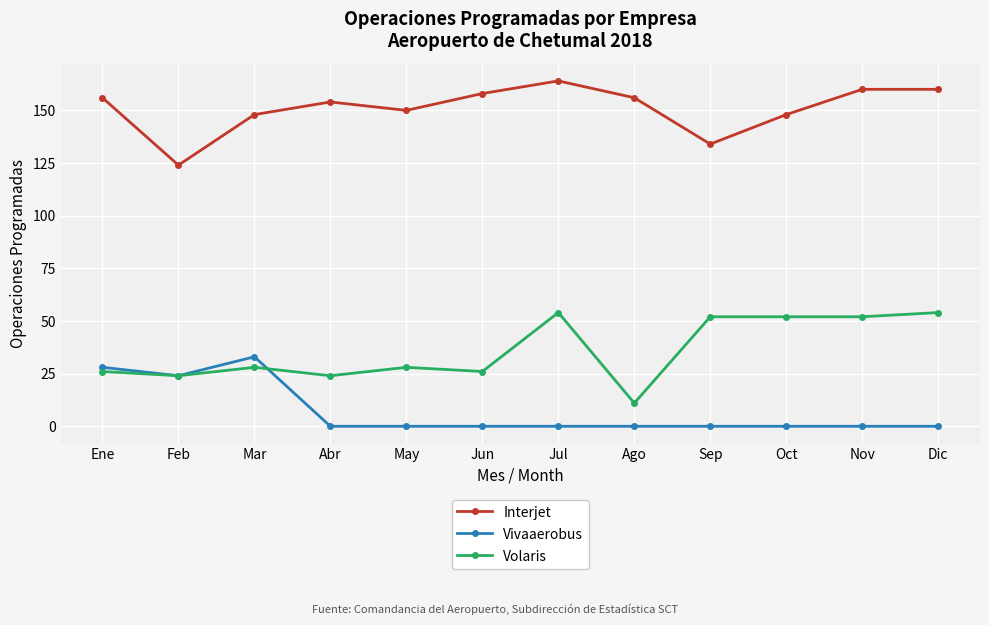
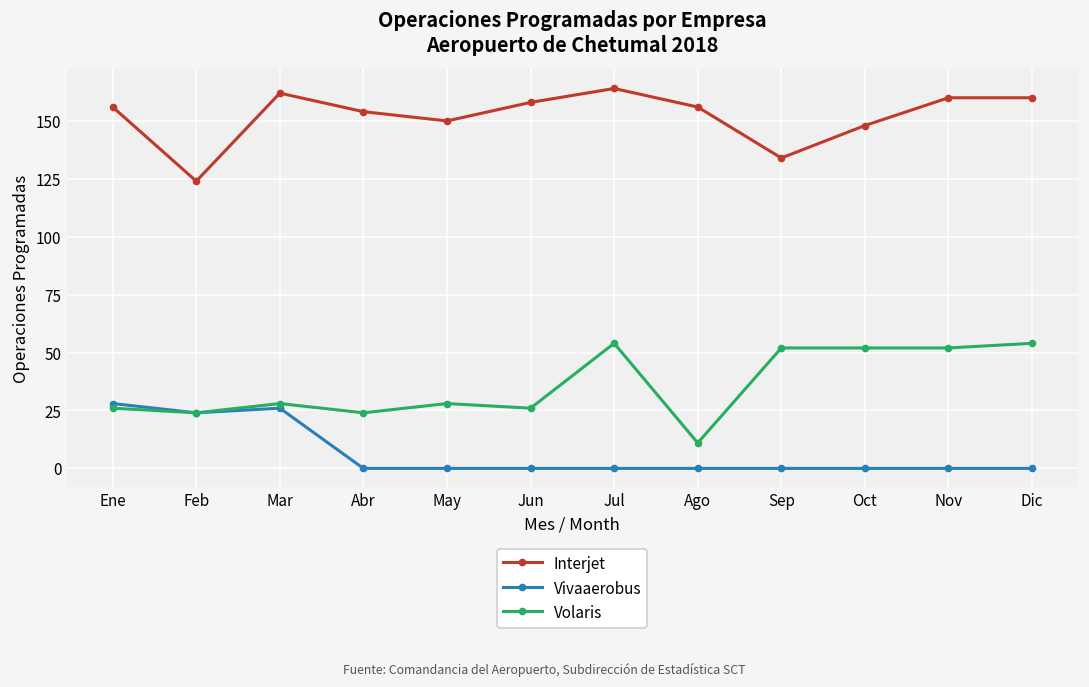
  {
    "Interjet": {
      "Ene": 156,
      "Feb": 124,
-     "Mar": 148,
+     "Mar": 162,
      "Abr": 154,
      "May": 150,
      "Jun": 158,
      "Jul": 164,
      "Ago": 156,
      "Sep": 134,
      "Oct": 148,
      "Nov": 160,
      "Dic": 160
    },
    "Vivaaerobus": {
      "Ene": 28,
-     "Mar": 33,
+     "Mar": 26,
      "Abr": 0,
      "May": 0,
      "Jun": 0,
      "Jul": 0,
      "Ago": 0,
      "Sep": 0,
      "Oct": 0,
      "Nov": 0,
      "Dic": 0
    },
    "Volaris": {
      "Ene": 26,
      "Mar": 28,
      "Abr": 24,
      "May": 28,
      "Jun": 26,
      "Jul": 54,
      "Ago": 11,
      "Sep": 52,
      "Oct": 52,
      "Nov": 52,
      "Dic": 54
    }
  }
